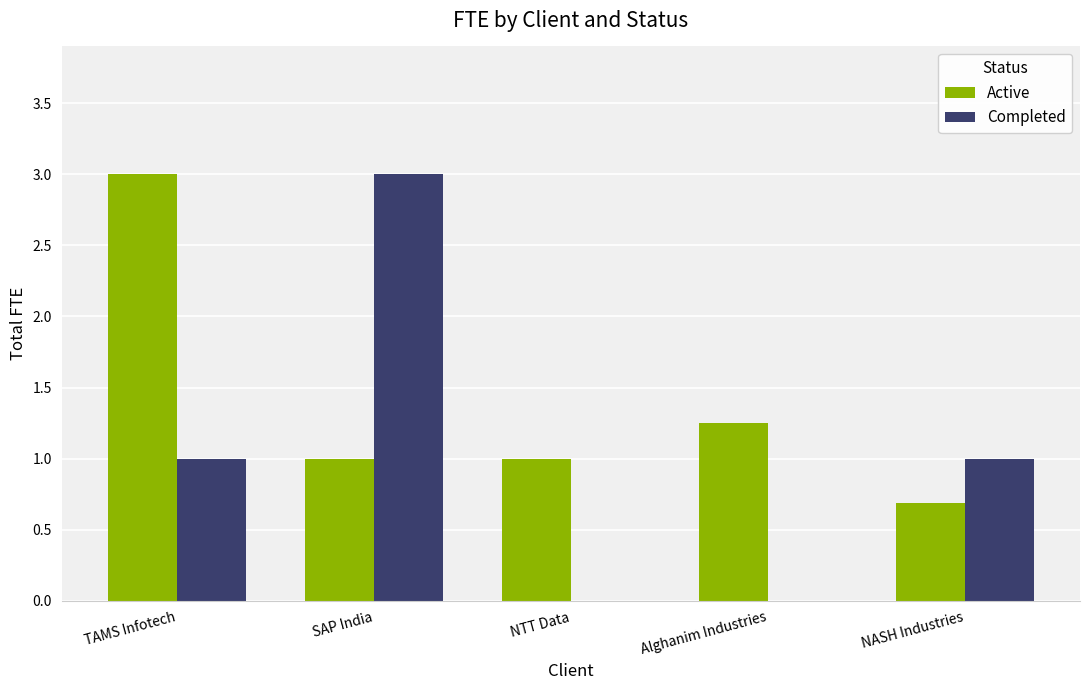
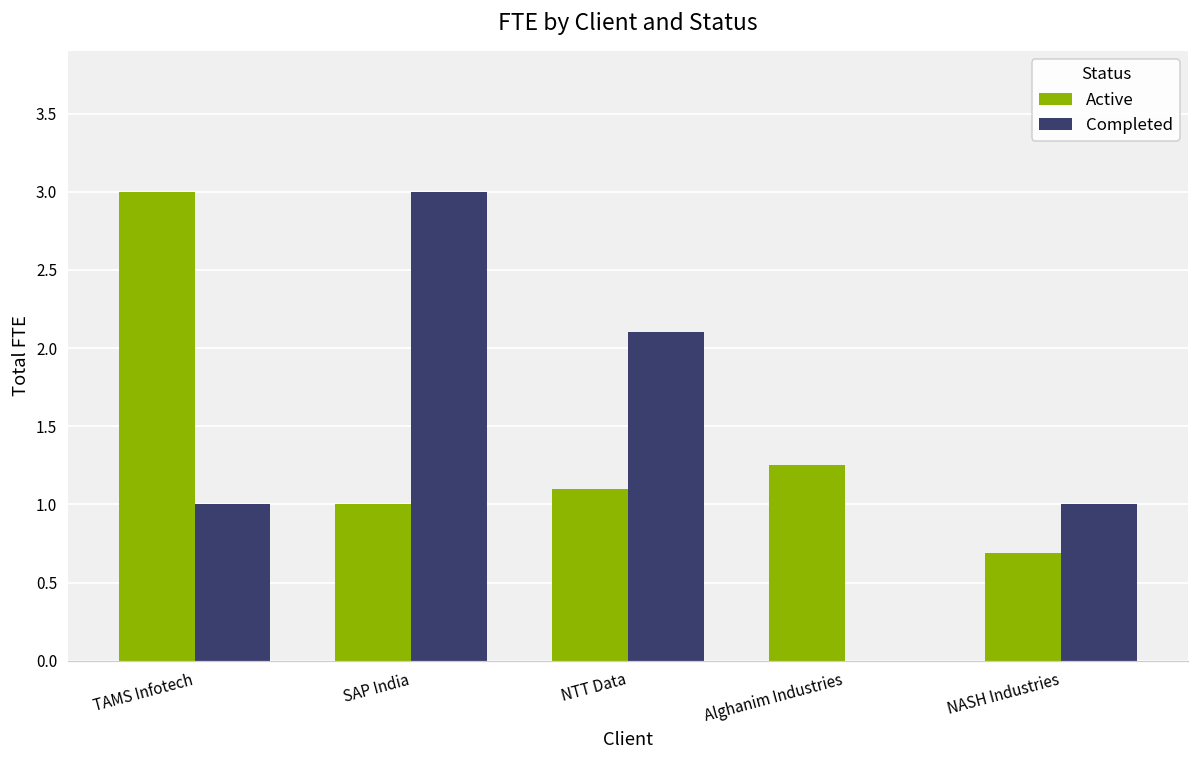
  {
    "Active": {
      "TAMS Infotech": 3.0,
      "SAP India": 1.0,
-     "NTT Data": 1.0,
+     "NTT Data": 1.1,
      "Alghanim Industries": 1.25,
      "NASH Industries": 0.7
    },
    "Completed": {
      "TAMS Infotech": 1.0,
      "SAP India": 3.0,
-     "NTT Data": 0.0,
+     "NTT Data": 2.1,
      "Alghanim Industries": 0.0,
      "NASH Industries": 1.0
    }
  }
